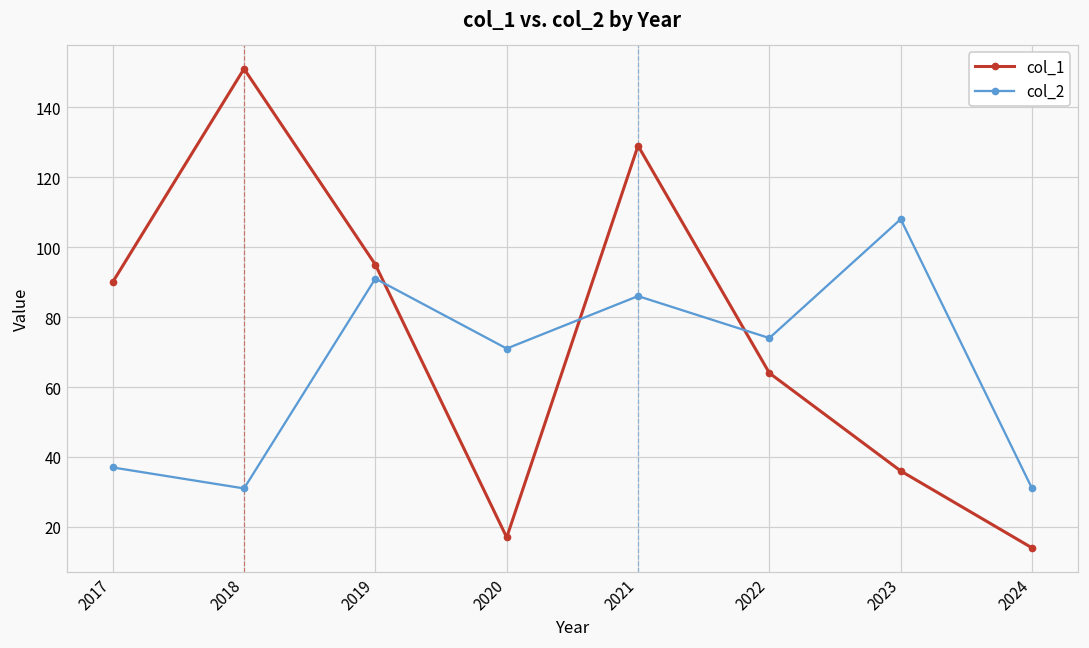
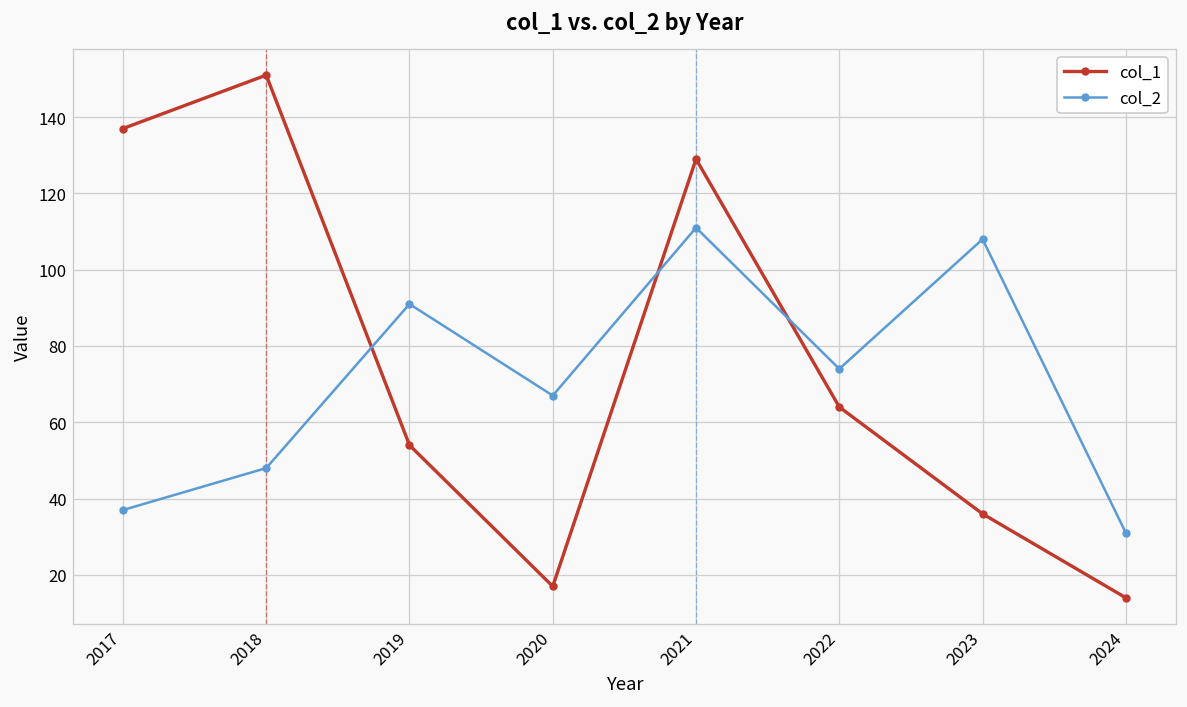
  {
    "col_1": {
-     "2017": 90,
+     "2017": 137,
      "2018": 151,
-     "2019": 95,
+     "2019": 54,
      "2020": 17,
      "2021": 129,
      "2022": 64,
      "2023": 36,
      "2024": 14
    },
    "col_2": {
      "2017": 37,
-     "2018": 31,
+     "2018": 48,
      "2019": 91,
-     "2020": 71,
-     "2021": 86,
+     "2020": 67,
+     "2021": 111,
      "2022": 74,
      "2023": 108,
      "2024": 31
    }
  }
